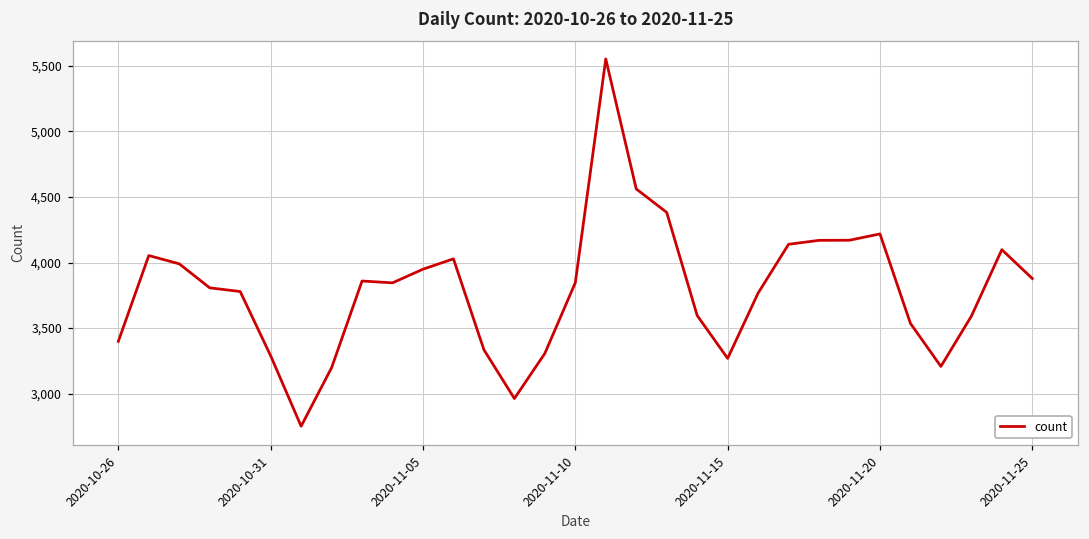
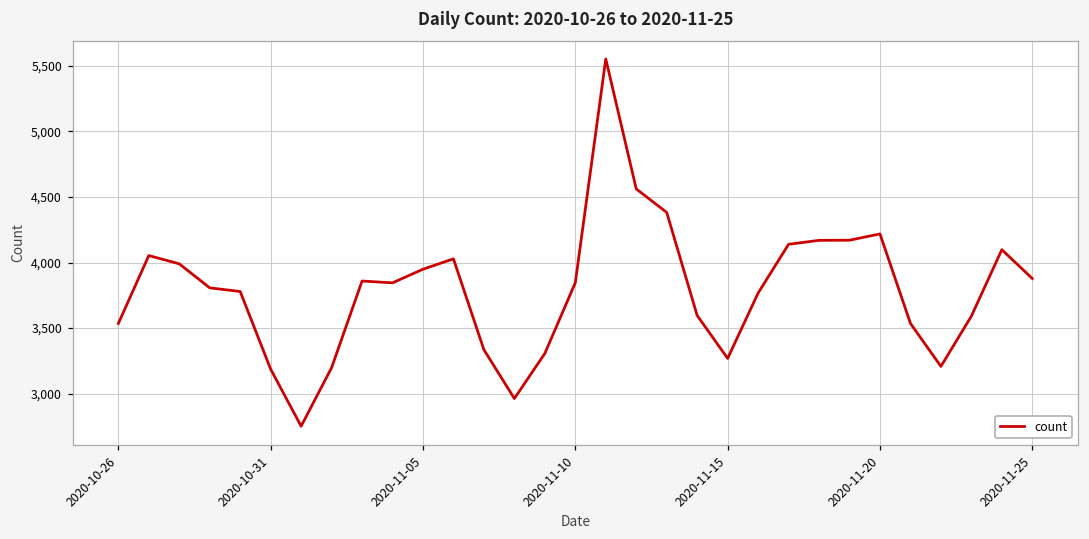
  {
-   "2020-10-26": "3,400",
-   "2020-10-31": "3,290",
+   "2020-10-26": "3,540",
+   "2020-10-31": "3,190",
    "2020-11-05": "3,950",
    "2020-11-10": "3,850",
    "2020-11-15": "3,270",
    "2020-11-20": "4,220",
    "2020-11-25": "3,880"
  }
